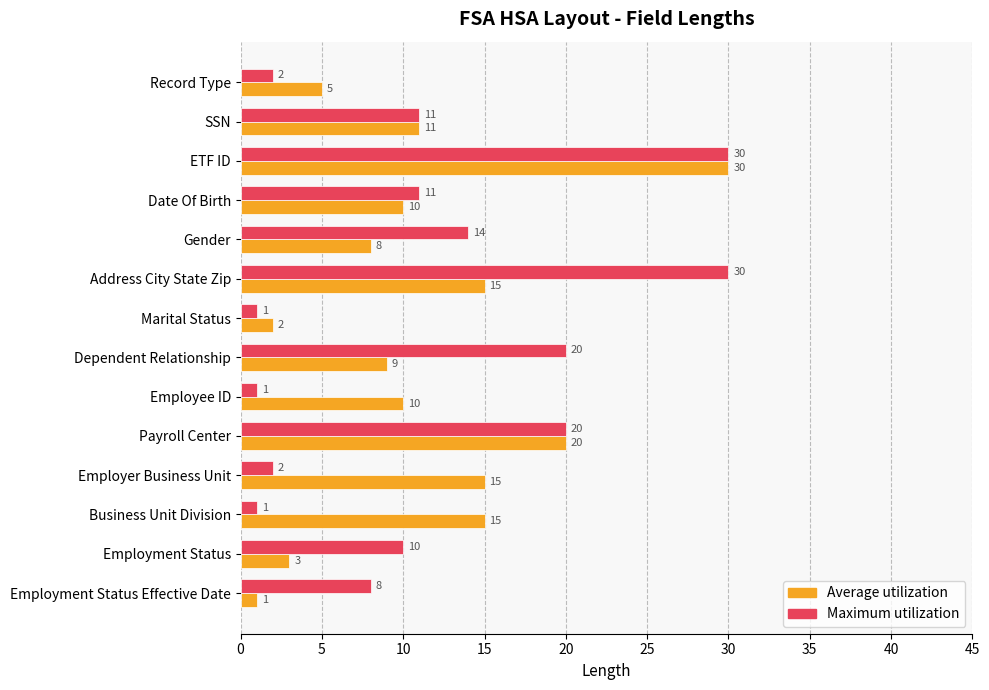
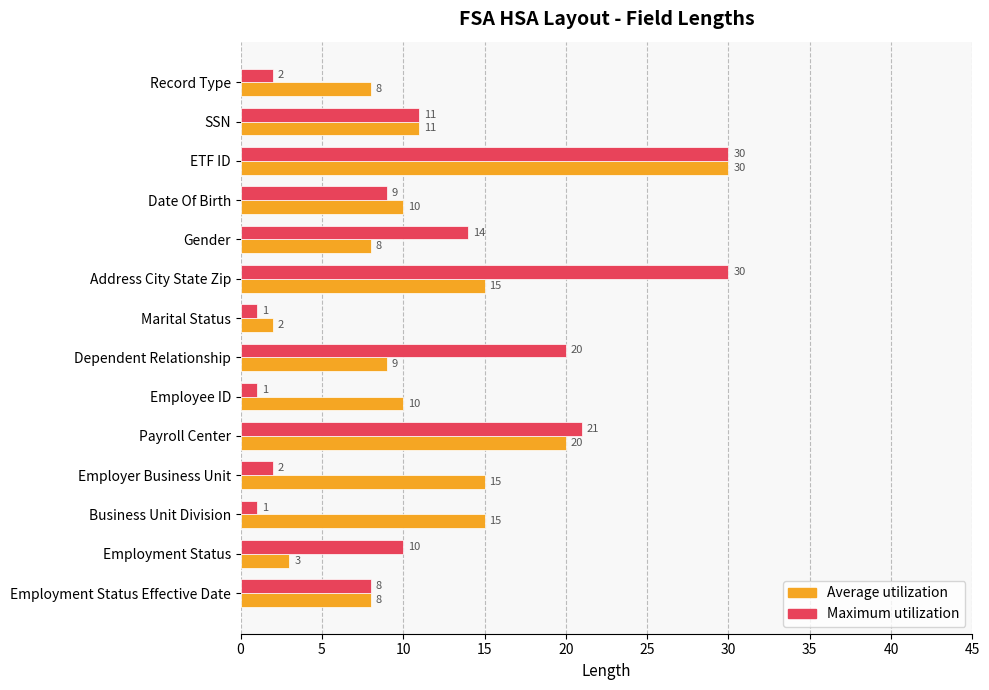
  {
    "Average utilization": {
-     "Record Type": 5,
+     "Record Type": 8,
      "SSN": 11,
      "ETF ID": 30,
      "Date Of Birth": 10,
      "Gender": 8,
      "Address City State Zip": 15,
      "Marital Status": 2,
      "Dependent Relationship": 9,
      "Employee ID": 10,
      "Payroll Center": 20,
      "Employer Business Unit": 15,
      "Business Unit Division": 15,
      "Employment Status": 3,
-     "Employment Status Effective Date": 1
+     "Employment Status Effective Date": 8
    },
    "Maximum utilization": {
      "Record Type": 2,
      "SSN": 11,
      "ETF ID": 30,
-     "Date Of Birth": 11,
+     "Date Of Birth": 9,
      "Gender": 14,
      "Address City State Zip": 30,
      "Marital Status": 1,
      "Dependent Relationship": 20,
      "Employee ID": 1,
-     "Payroll Center": 20,
+     "Payroll Center": 21,
      "Employer Business Unit": 2,
      "Business Unit Division": 1,
      "Employment Status": 10,
      "Employment Status Effective Date": 8
    }
  }
